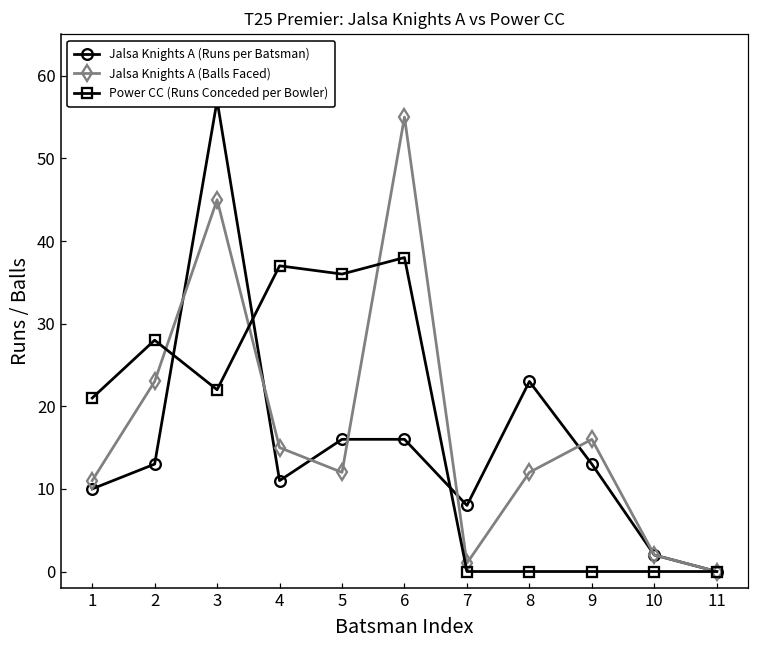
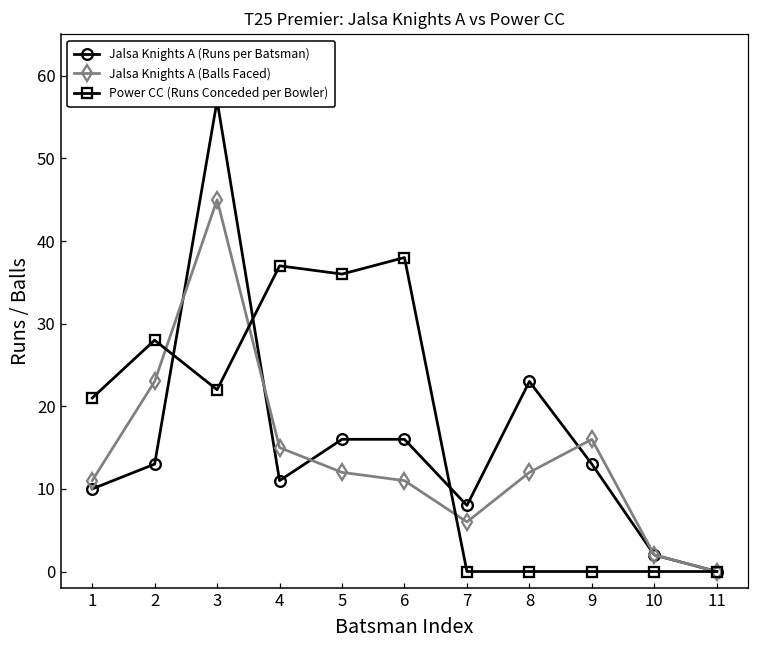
  {
    "Jalsa Knights A (Balls Faced)": {
      "1": 11,
      "2": 23,
      "3": 45,
      "4": 15,
      "5": 12,
-     "6": 55,
-     "7": 1,
+     "6": 11,
+     "7": 6,
      "8": 12,
      "9": 16
    }
  }
